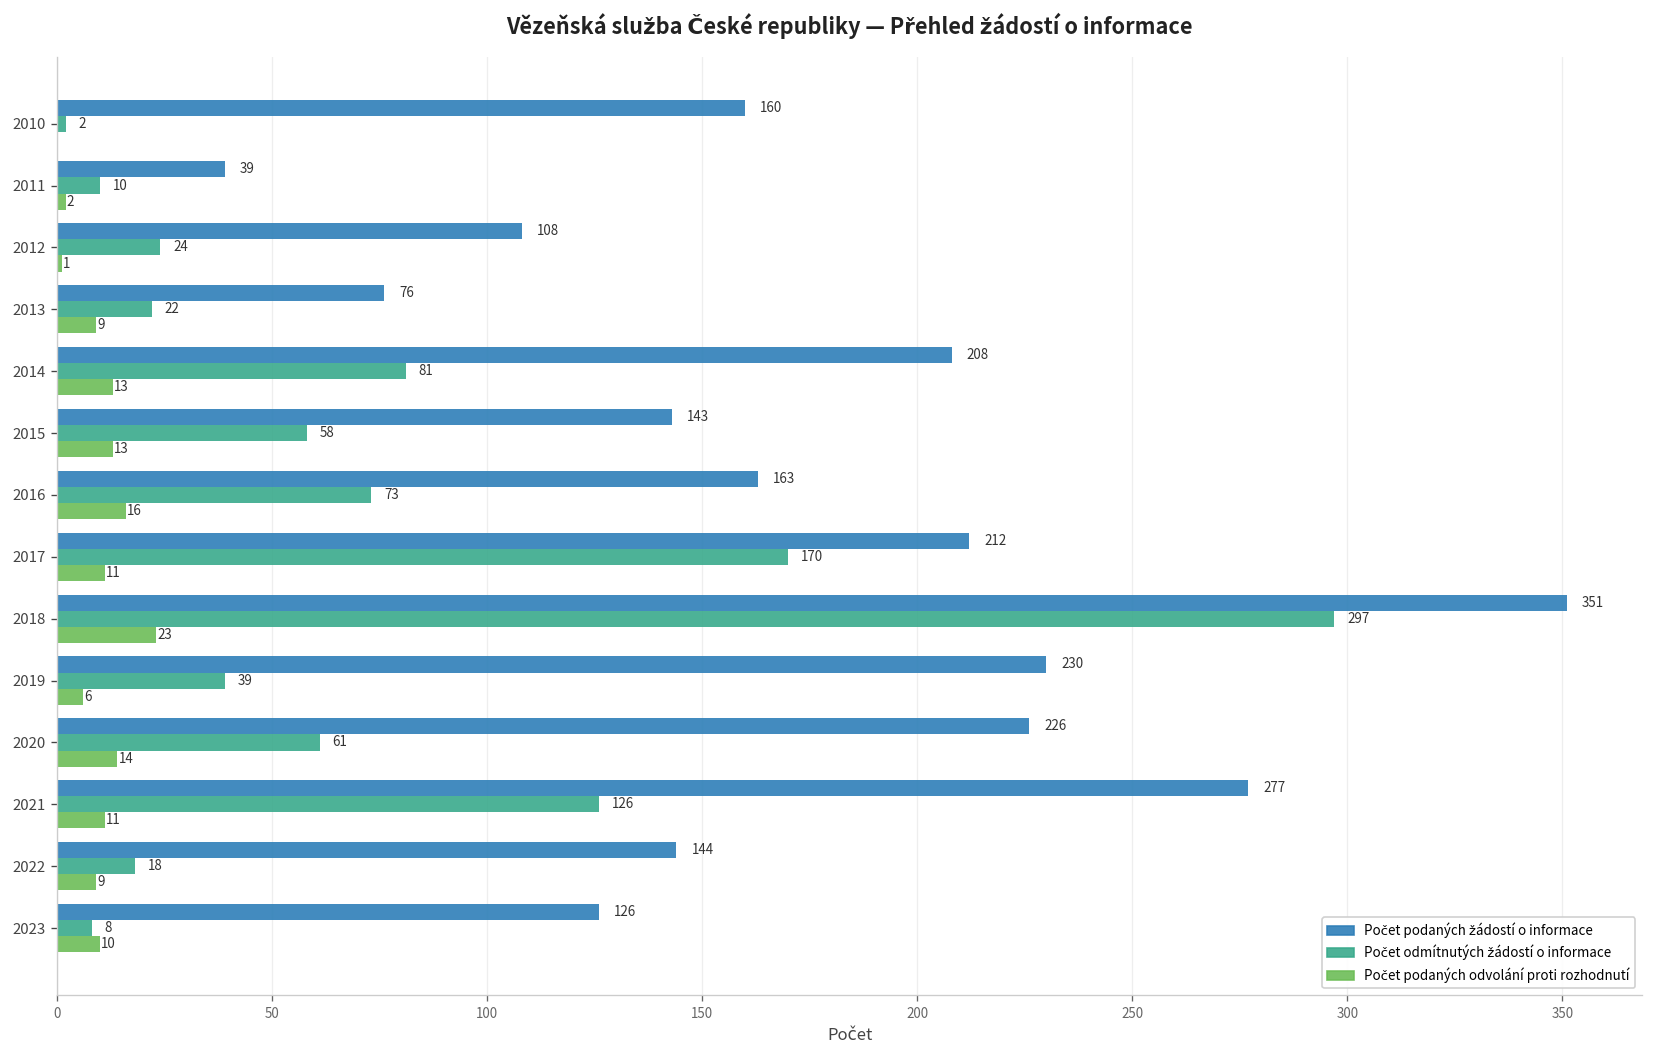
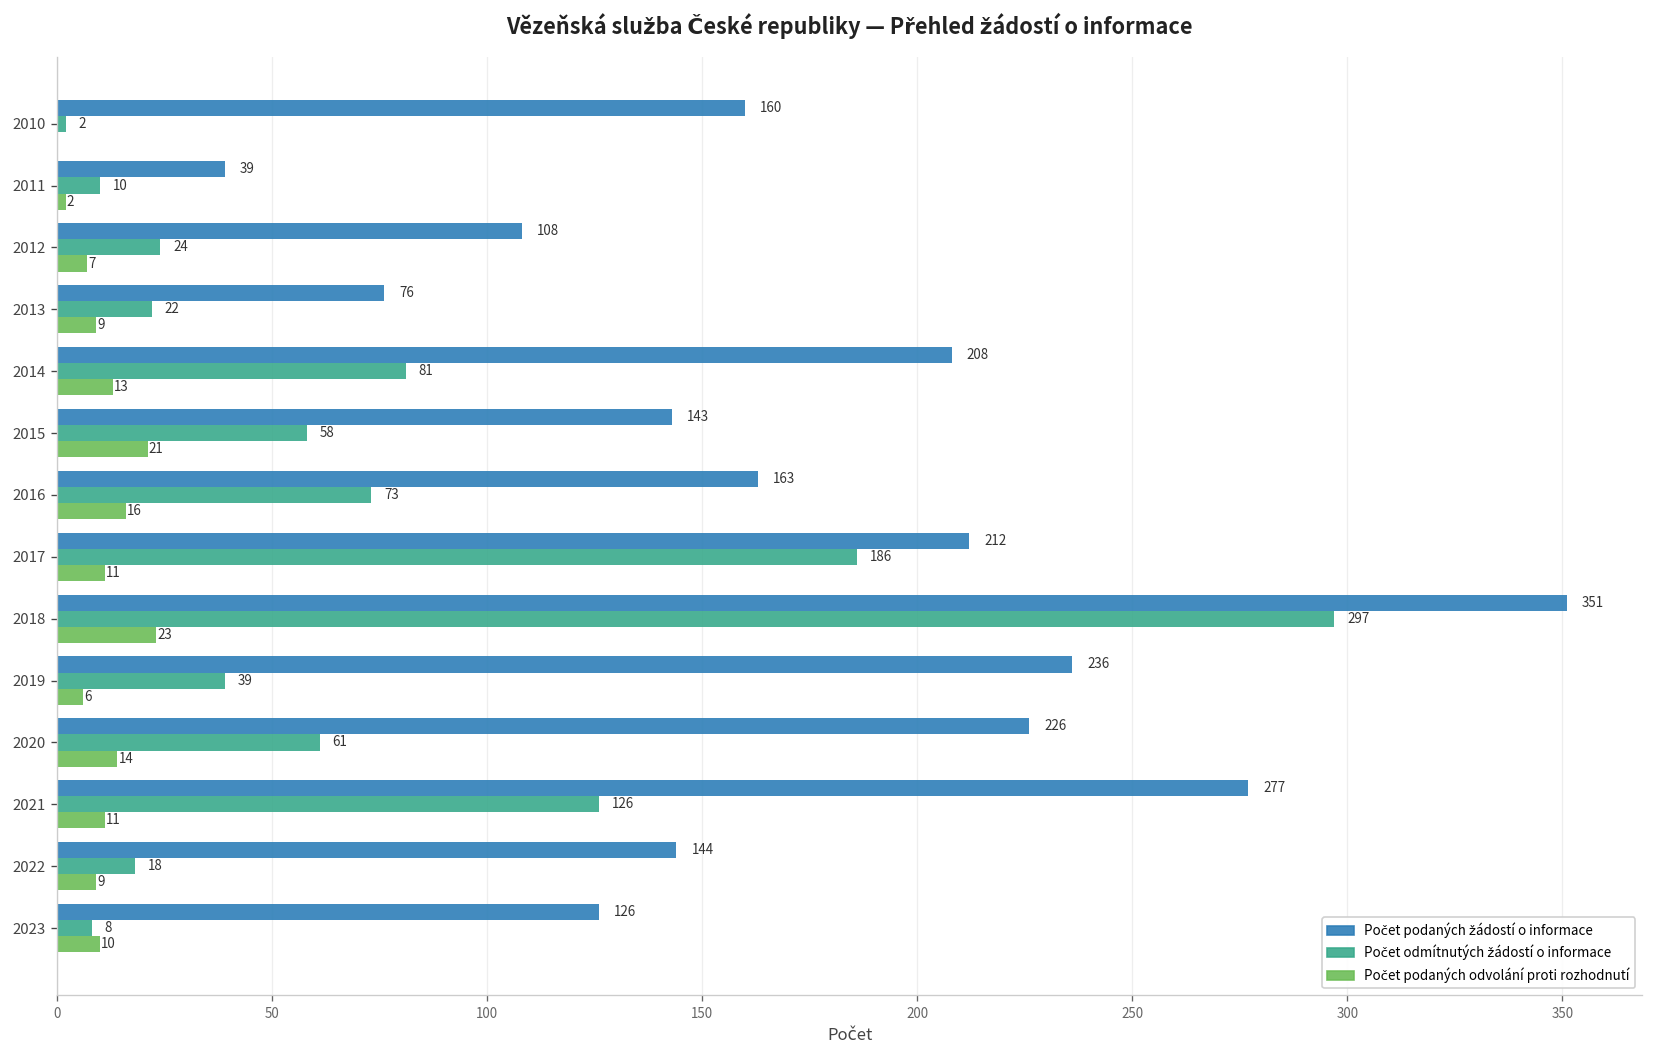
  {
    "Počet podaných žádostí o informace": {
      "2010": 160,
      "2011": 39,
      "2012": 108,
      "2013": 76,
      "2014": 208,
      "2015": 143,
      "2016": 163,
      "2017": 212,
      "2018": 351,
-     "2019": 230,
+     "2019": 236,
      "2020": 226,
      "2021": 277,
      "2022": 144,
      "2023": 126
    },
    "Počet odmítnutých žádostí o informace": {
      "2010": 2,
      "2011": 10,
      "2012": 24,
      "2013": 22,
      "2014": 81,
      "2015": 58,
      "2016": 73,
-     "2017": 170,
+     "2017": 186,
      "2018": 297,
      "2019": 39,
      "2020": 61,
      "2021": 126,
      "2022": 18,
      "2023": 8
    },
    "Počet podaných odvolání proti rozhodnutí": {
      "2011": 2,
-     "2012": 1,
+     "2012": 7,
      "2013": 9,
      "2014": 13,
-     "2015": 13,
+     "2015": 21,
      "2016": 16,
      "2017": 11,
      "2018": 23,
      "2019": 6,
      "2020": 14,
      "2021": 11,
      "2022": 9,
      "2023": 10
    }
  }
